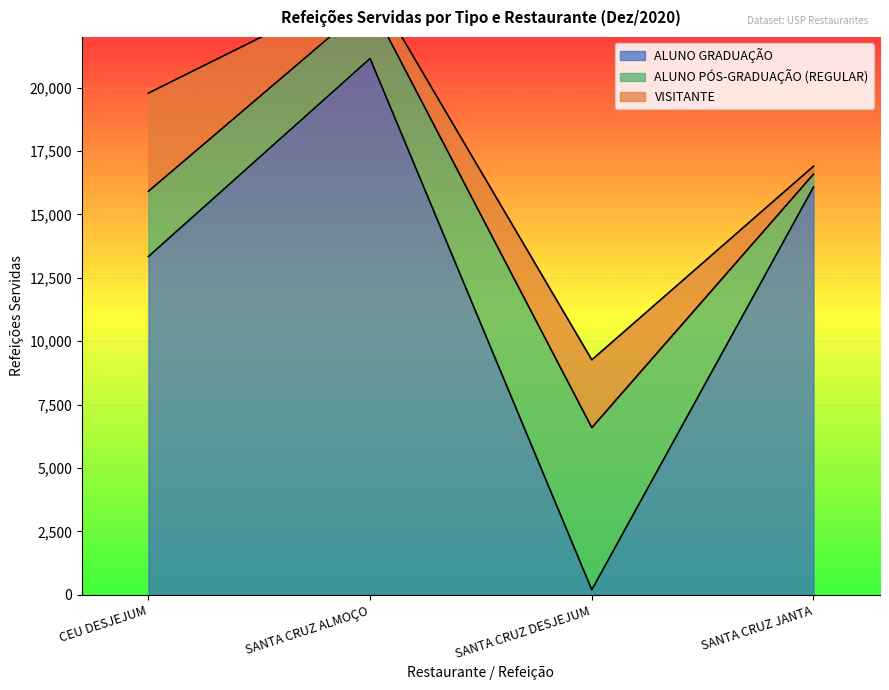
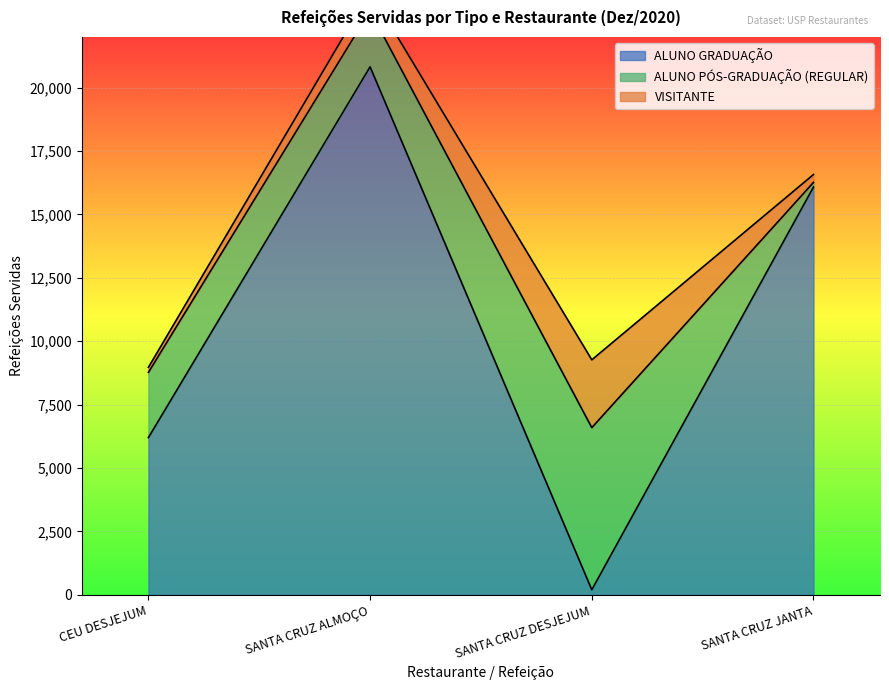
  {
    "ALUNO GRADUAÇÃO": {
-     "CEU DESJEJUM": "13,300",
-     "SANTA CRUZ ALMOÇO": "21,100",
+     "CEU DESJEJUM": "6,200",
+     "SANTA CRUZ ALMOÇO": "20,800",
      "SANTA CRUZ DESJEJUM": "200",
      "SANTA CRUZ JANTA": "16,100"
    },
    "ALUNO PÓS-GRADUAÇÃO (REGULAR)": {
      "CEU DESJEJUM": "2,600",
      "SANTA CRUZ DESJEJUM": "6,400",
-     "SANTA CRUZ JANTA": "500"
+     "SANTA CRUZ JANTA": "200"
    },
    "VISITANTE": {
-     "CEU DESJEJUM": "3,900",
+     "CEU DESJEJUM": "200",
      "SANTA CRUZ DESJEJUM": "2,700",
      "SANTA CRUZ JANTA": "300"
    }
  }
